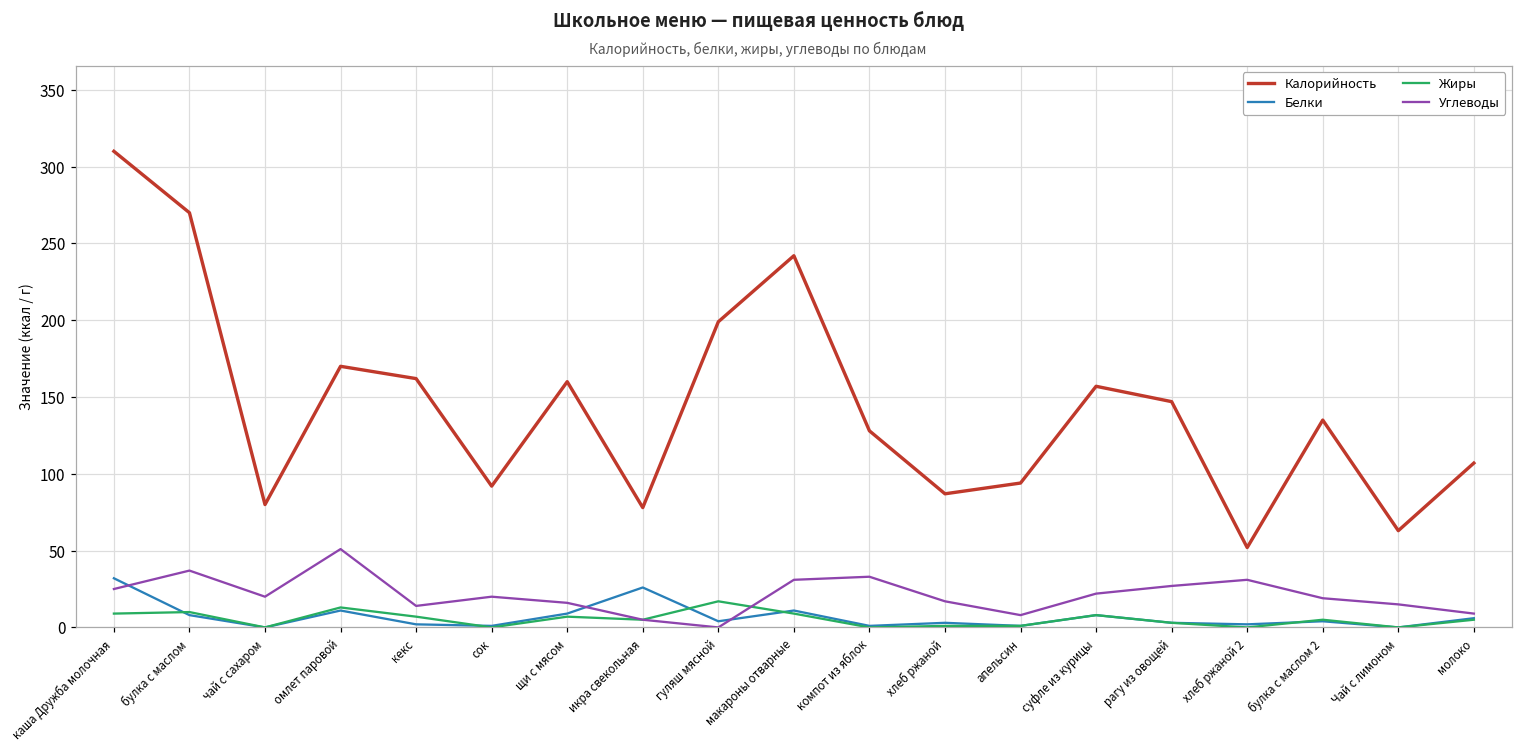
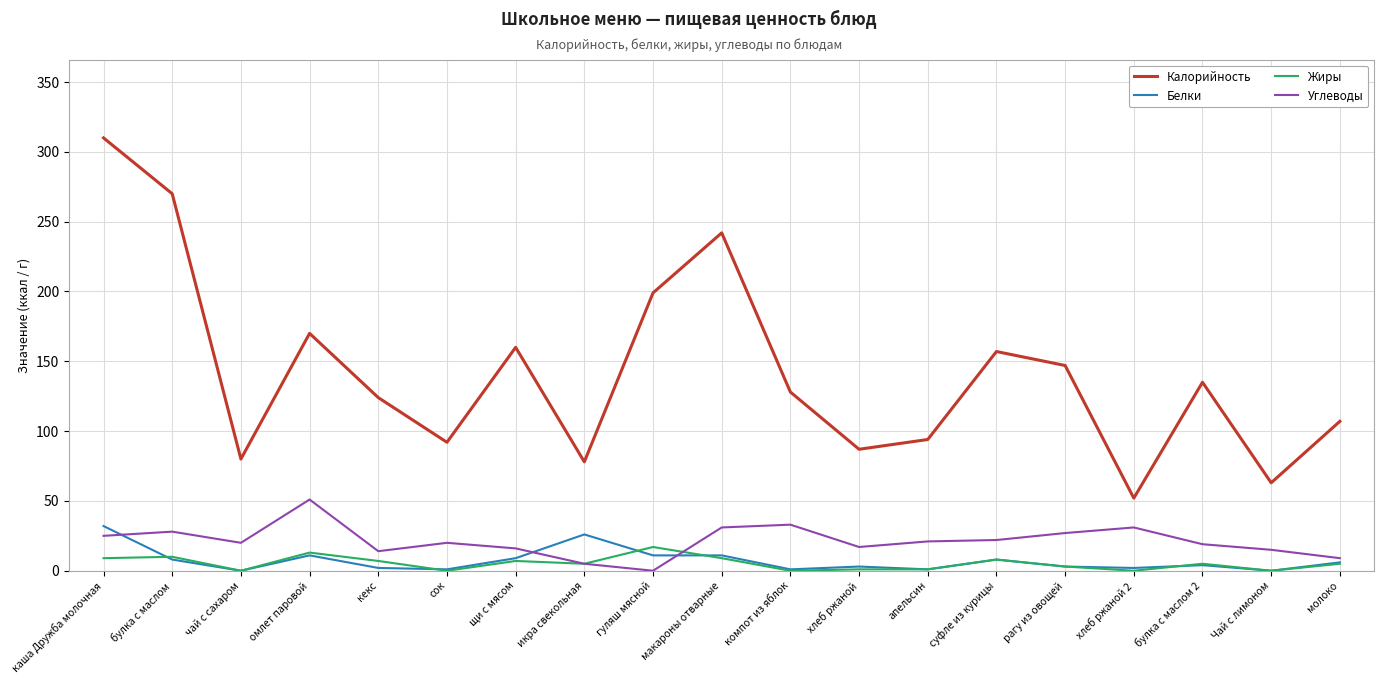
  {
    "Калорийность": {
      "каша Дружба молочная": 310,
      "булка с маслом": 270,
      "чай с сахаром": 80,
      "омлет паровой": 170,
-     "кекс": 162,
+     "кекс": 124,
      "сок": 92,
      "щи с мясом": 160,
      "икра свекольная": 78,
      "гуляш мясной": 199,
      "макароны отварные": 242,
      "компот из яблок": 128,
      "хлеб ржаной": 87,
      "апельсин": 94,
      "суфле из курицы": 157,
      "рагу из овощей": 147,
      "хлеб ржаной 2": 52,
      "булка с маслом 2": 135,
      "Чай с лимоном": 63,
      "молоко": 107
    },
    "Белки": {
      "каша Дружба молочная": 32,
      "булка с маслом": 8,
      "омлет паровой": 11,
      "кекс": 2,
      "щи с мясом": 9,
      "икра свекольная": 26,
-     "гуляш мясной": 4,
+     "гуляш мясной": 11,
      "макароны отварные": 11,
      "хлеб ржаной": 3,
      "хлеб ржаной 2": 2
    },
    "Жиры": {
      "каша Дружба молочная": 9,
      "булка с маслом": 10,
      "омлет паровой": 13,
      "кекс": 7,
      "щи с мясом": 7,
      "гуляш мясной": 17,
      "макароны отварные": 9,
      "хлеб ржаной": 1,
      "хлеб ржаной 2": 0
    },
    "Углеводы": {
      "каша Дружба молочная": 25,
-     "булка с маслом": 37,
+     "булка с маслом": 28,
      "чай с сахаром": 20,
      "омлет паровой": 51,
      "кекс": 14,
      "сок": 20,
      "щи с мясом": 16,
      "гуляш мясной": 0,
      "макароны отварные": 31,
      "компот из яблок": 33,
      "хлеб ржаной": 17,
-     "апельсин": 8,
+     "апельсин": 21,
      "суфле из курицы": 22,
      "рагу из овощей": 27,
      "хлеб ржаной 2": 31,
      "булка с маслом 2": 19,
      "Чай с лимоном": 15,
      "молоко": 9
    }
  }
